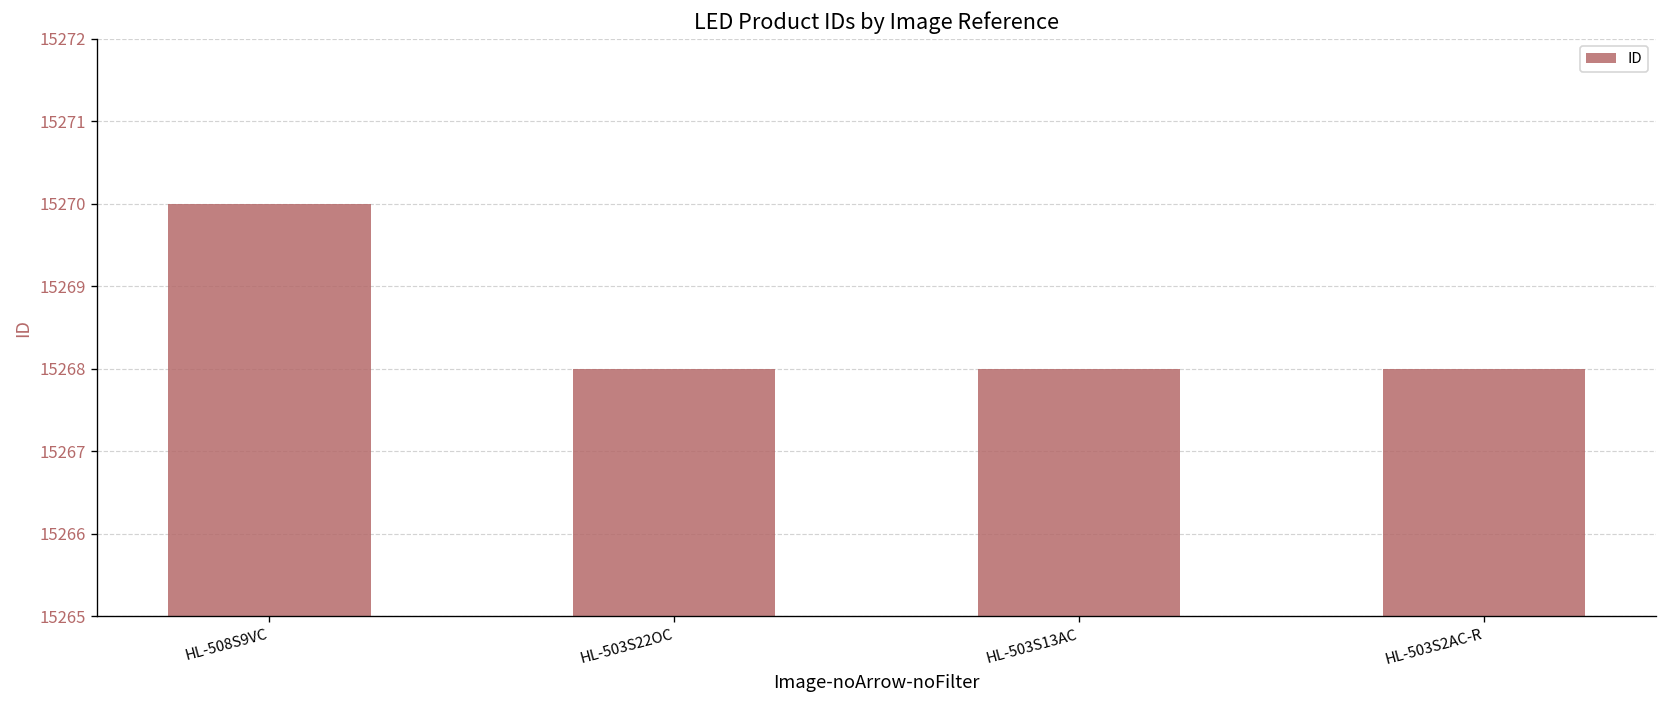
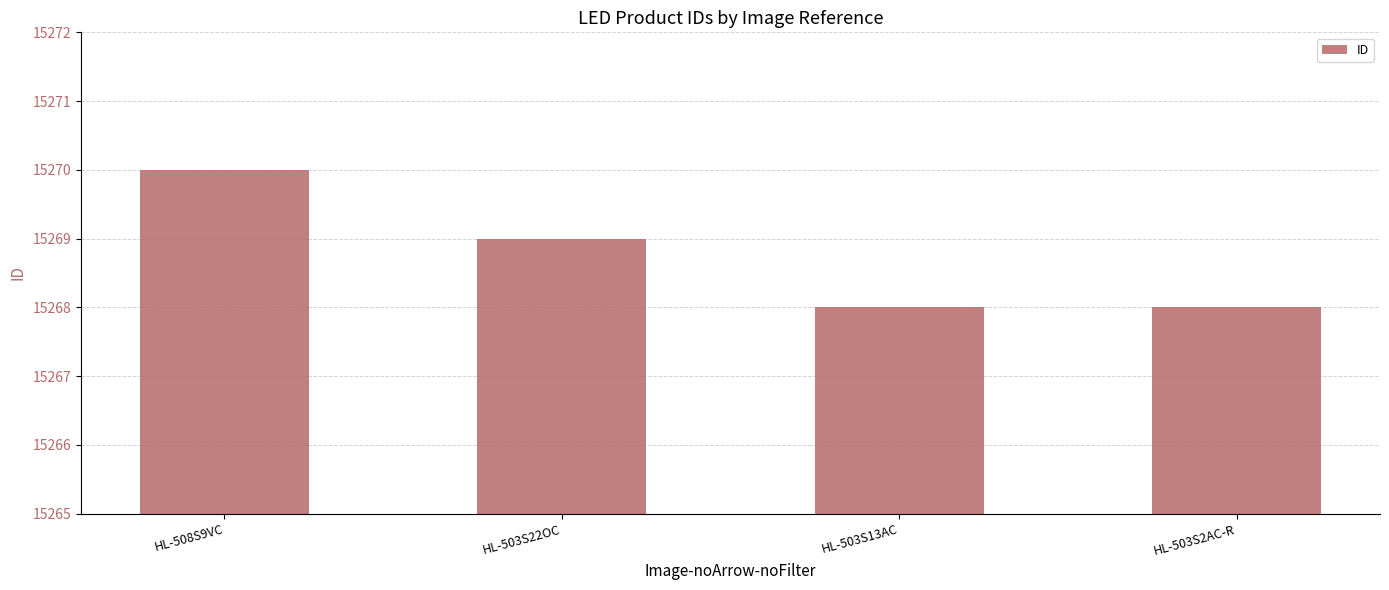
  {
    "HL-508S9VC": 15270,
-   "HL-503S22OC": 15268,
+   "HL-503S22OC": 15269,
    "HL-503S13AC": 15268,
    "HL-503S2AC-R": 15268
  }
